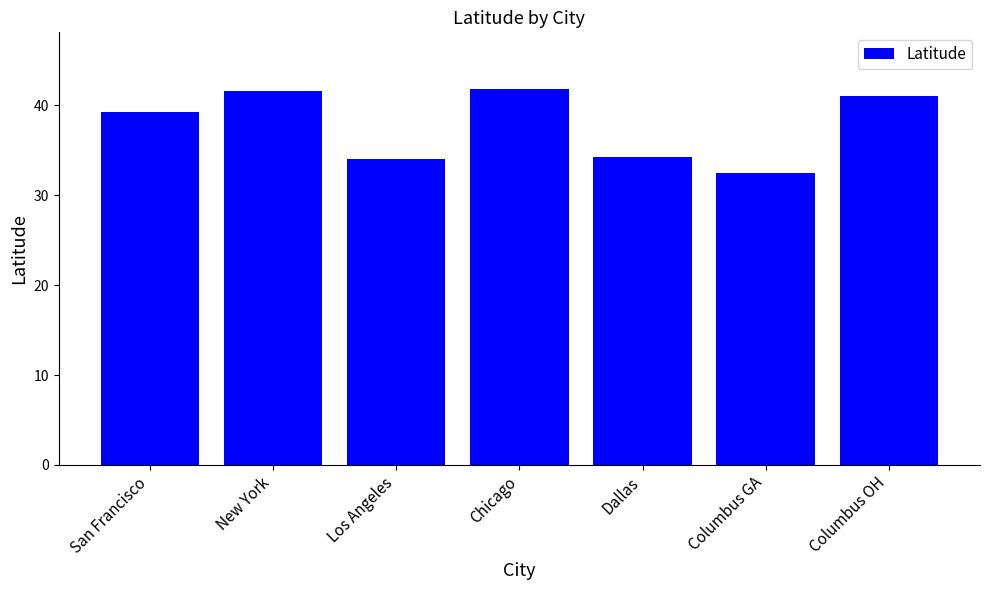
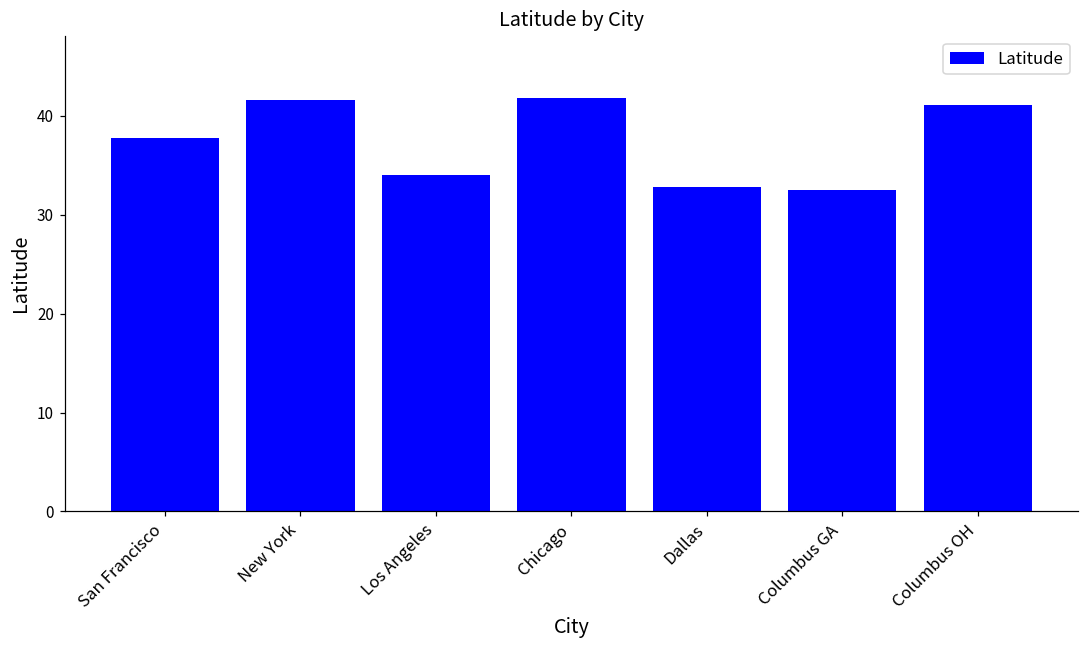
  {
-   "San Francisco": 39,
+   "San Francisco": 38,
    "New York": 42,
    "Los Angeles": 34,
    "Chicago": 42,
-   "Dallas": 34,
+   "Dallas": 33,
    "Columbus GA": 32,
    "Columbus OH": 41
  }
